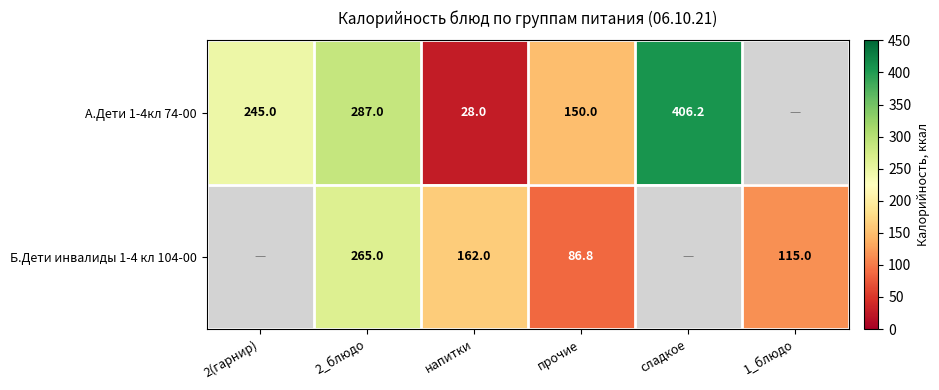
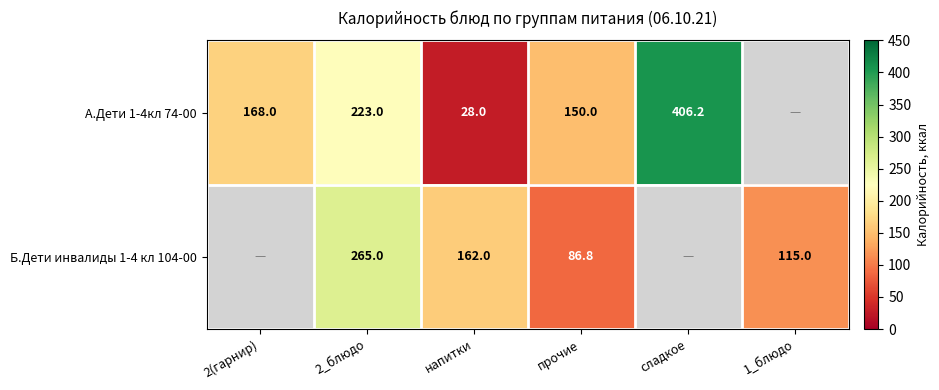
  {
    "А.Дети 1-4кл 74-00": {
-     "2(гарнир)": 245.0,
-     "2_блюдо": 287.0,
+     "2(гарнир)": 168.0,
+     "2_блюдо": 223.0,
      "напитки": 28.0,
      "прочие": 150.0,
      "сладкое": 406.2
    },
    "Б.Дети инвалиды 1-4 кл 104-00": {
      "2_блюдо": 265.0,
      "напитки": 162.0,
      "прочие": 86.8,
      "1_блюдо": 115.0
    }
  }
